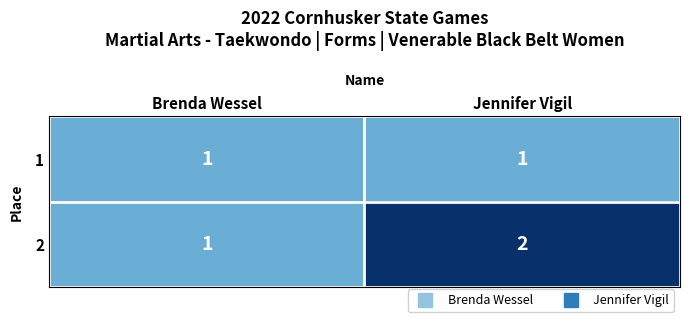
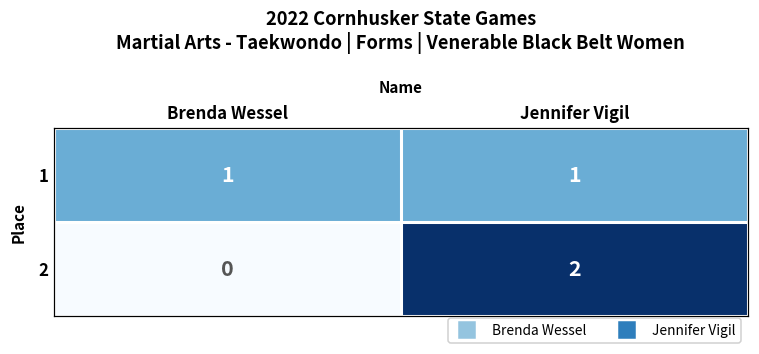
  {
    "1": {
      "Brenda Wessel": 1,
      "Jennifer Vigil": 1
    },
    "2": {
-     "Brenda Wessel": 1,
+     "Brenda Wessel": 0,
      "Jennifer Vigil": 2
    }
  }
